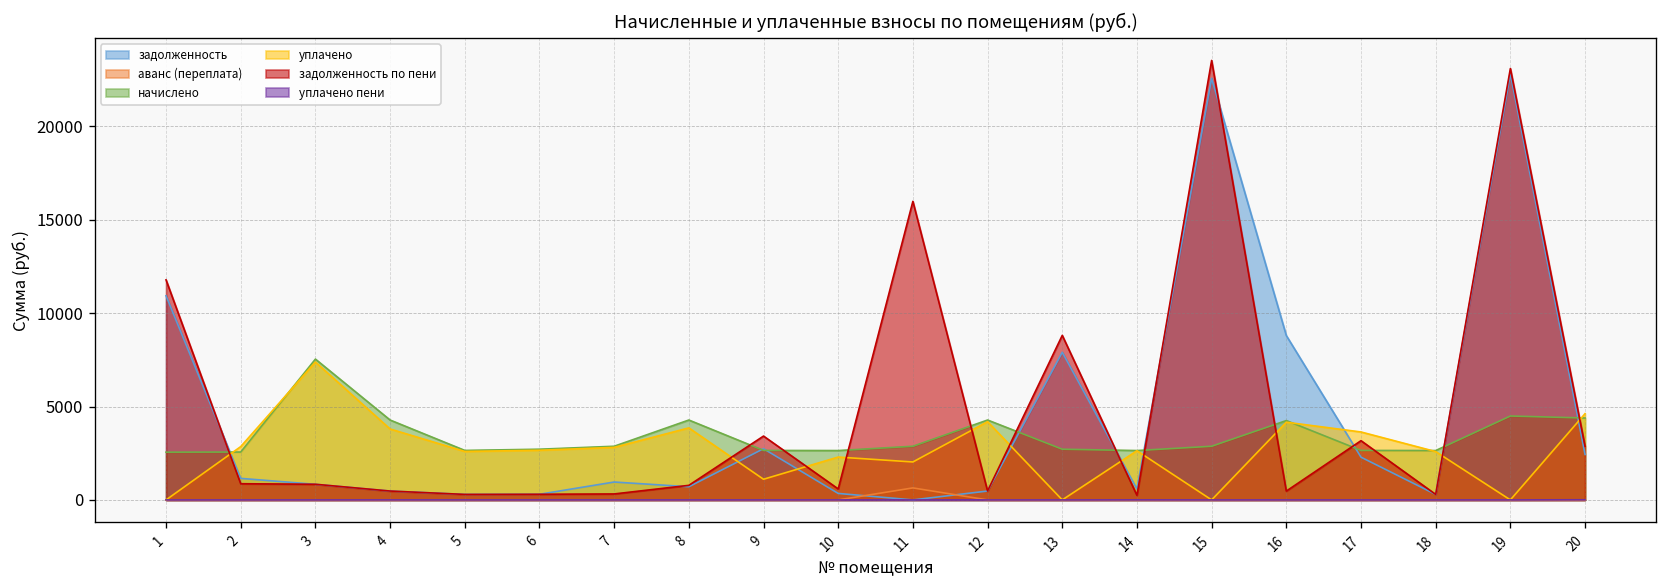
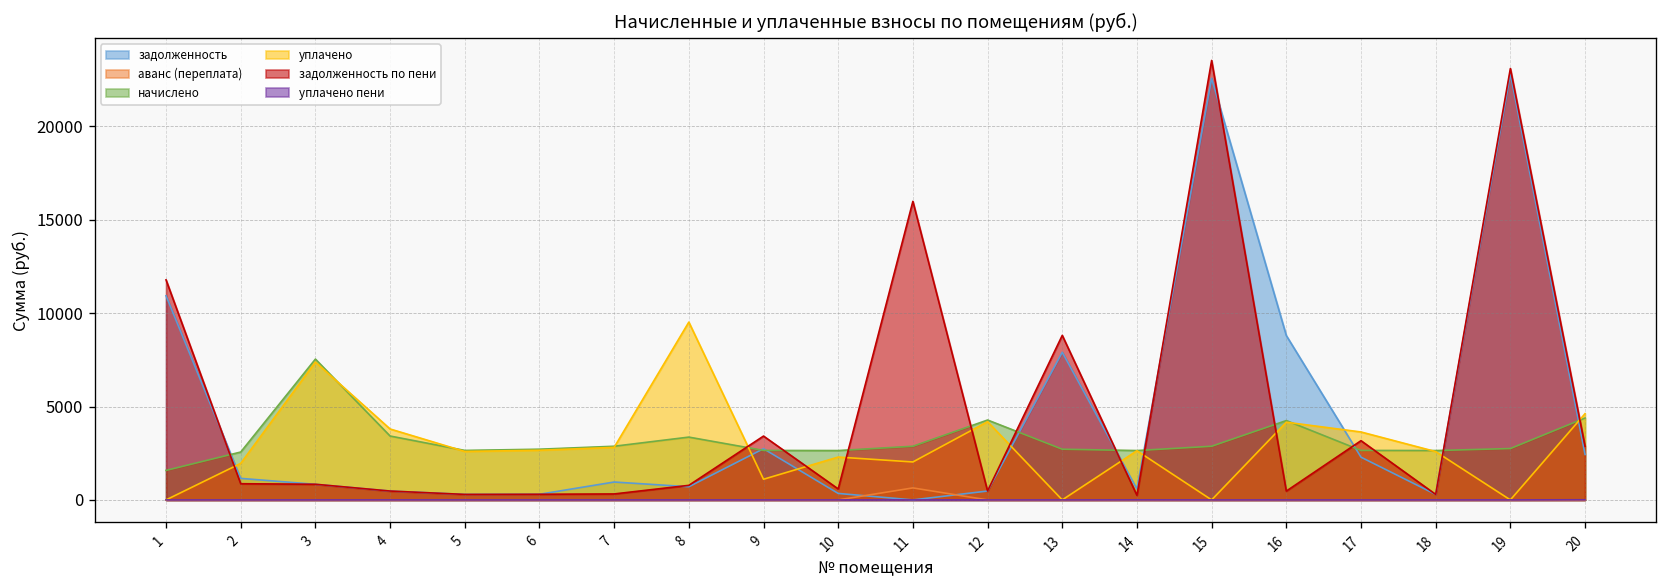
  {
    "задолженность": {
      "1": 10900,
      "2": 1200,
      "7": 1000,
      "10": 300,
      "13": 7900,
      "14": 600,
      "15": 22600,
      "16": 8800,
      "17": 2300,
      "19": 22800,
      "20": 2400
    },
    "аванс (переплата)": {
      "11": 600
    },
    "начислено": {
-     "1": 2600,
+     "1": 1600,
      "2": 2600,
-     "4": 4300,
-     "8": 4300,
+     "4": 3400,
+     "8": 3400,
      "10": 2600,
      "11": 2900,
      "13": 2700,
      "15": 2900,
      "17": 2600,
-     "19": 4500,
+     "19": 2800,
      "20": 4400
    },
    "уплачено": {
-     "2": 2900,
+     "2": 2000,
      "4": 3800,
-     "8": 3900,
+     "8": 9500,
      "9": 1100,
      "10": 2300,
      "11": 2000,
      "17": 3600,
      "20": 4600
    },
    "задолженность по пени": {
      "1": 11800,
      "2": 900,
      "7": 300,
      "9": 3400,
      "10": 600,
      "11": 16000,
      "13": 8800,
      "14": 200,
      "15": 23500,
      "16": 500,
      "17": 3200,
      "19": 23100,
      "20": 2900
    }
  }
